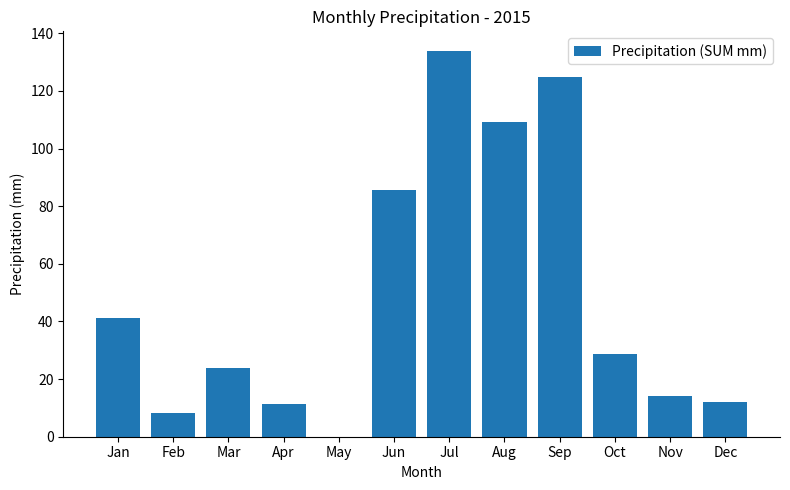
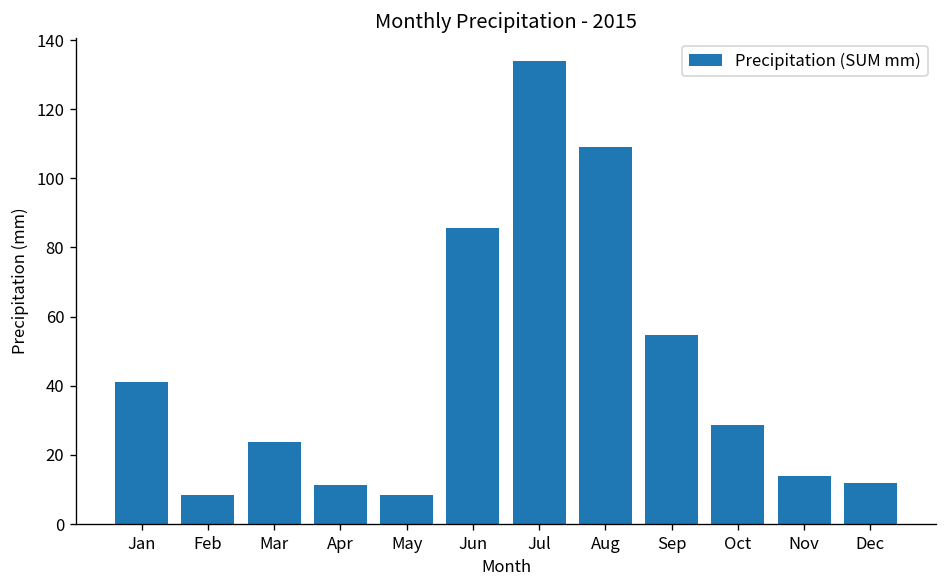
  {
    "Jan": 41,
    "Feb": 8,
    "Mar": 24,
    "Apr": 11,
-   "May": 0,
+   "May": 8,
    "Jun": 86,
    "Jul": 134,
    "Aug": 109,
-   "Sep": 125,
+   "Sep": 55,
    "Oct": 29,
    "Nov": 14,
    "Dec": 12
  }
